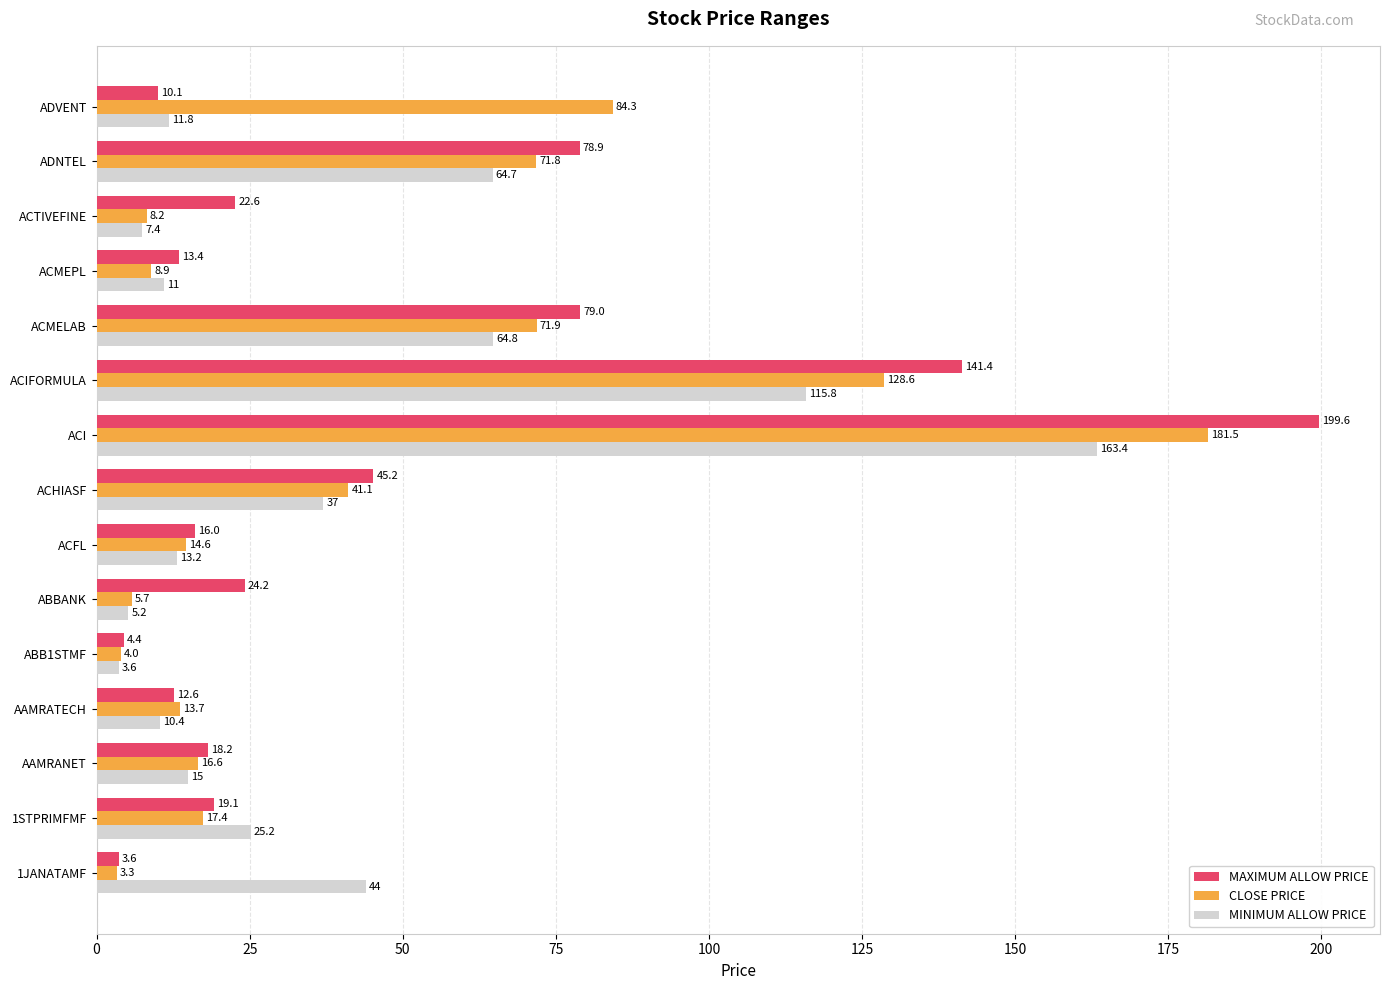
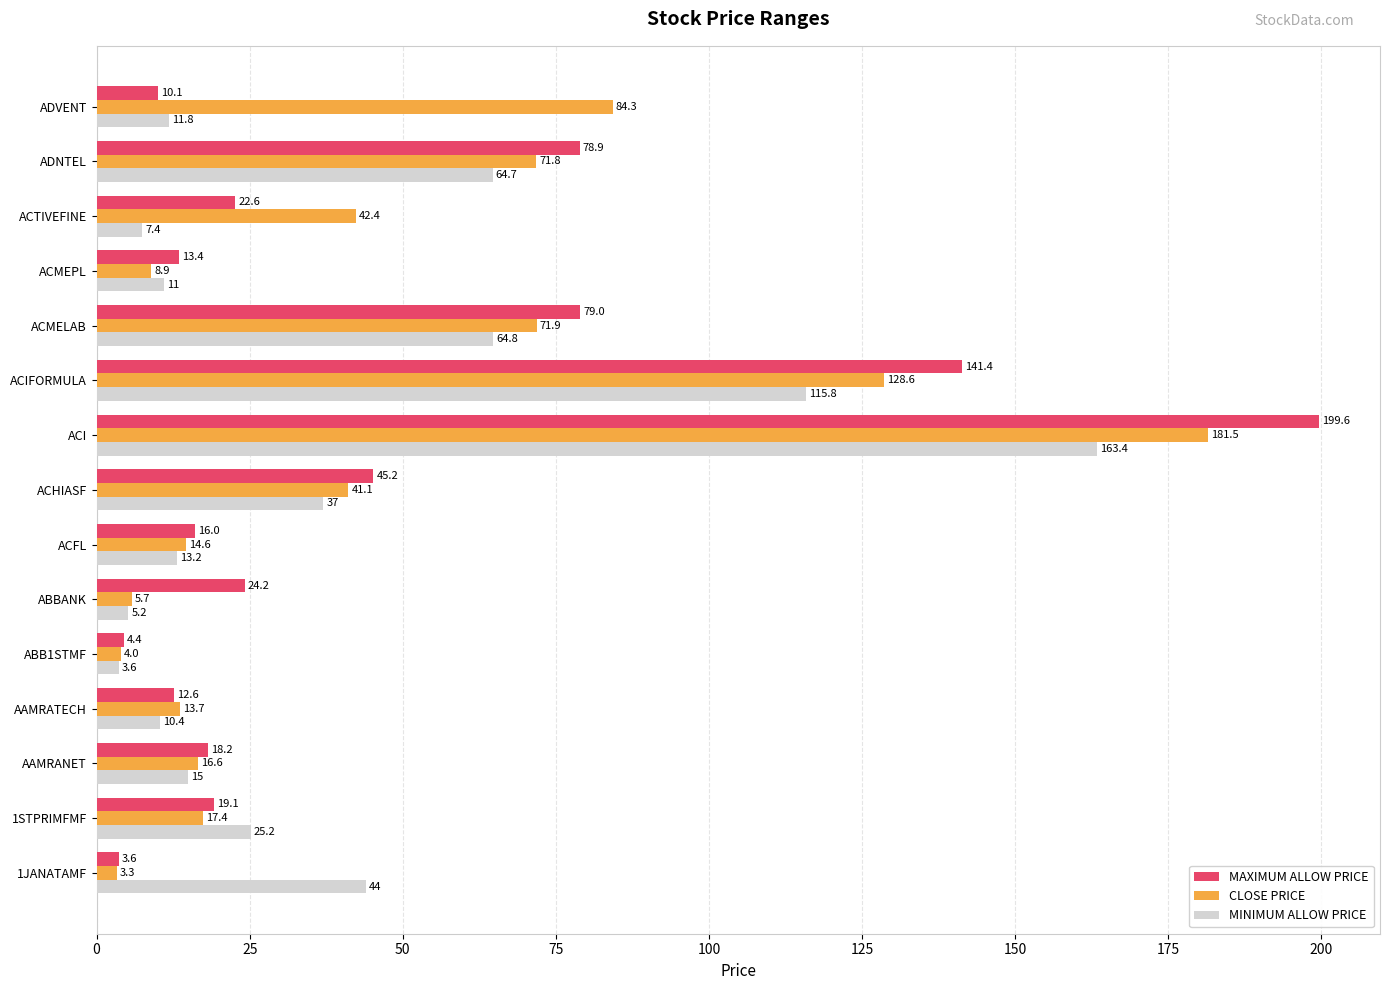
  {
    "MAXIMUM ALLOW PRICE": {
      "ADVENT": 10.1,
      "ADNTEL": 78.9,
      "ACTIVEFINE": 22.6,
      "ACMEPL": 13.4,
      "ACMELAB": 79.0,
      "ACIFORMULA": 141.4,
      "ACI": 199.6,
      "ACHIASF": 45.2,
      "ACFL": 16.0,
      "ABBANK": 24.2,
      "ABB1STMF": 4.4,
      "AAMRATECH": 12.6,
      "AAMRANET": 18.2,
      "1STPRIMFMF": 19.1,
      "1JANATAMF": 3.6
    },
    "CLOSE PRICE": {
      "ADVENT": 84.3,
      "ADNTEL": 71.8,
-     "ACTIVEFINE": 8.2,
+     "ACTIVEFINE": 42.4,
      "ACMEPL": 8.9,
      "ACMELAB": 71.9,
      "ACIFORMULA": 128.6,
      "ACI": 181.5,
      "ACHIASF": 41.1,
      "ACFL": 14.6,
      "ABBANK": 5.7,
      "ABB1STMF": 4.0,
      "AAMRATECH": 13.7,
      "AAMRANET": 16.6,
      "1STPRIMFMF": 17.4,
      "1JANATAMF": 3.3
    },
    "MINIMUM ALLOW PRICE": {
      "ADVENT": 11.8,
      "ADNTEL": 64.7,
      "ACTIVEFINE": 7.4,
      "ACMEPL": 11,
      "ACMELAB": 64.8,
      "ACIFORMULA": 115.8,
      "ACI": 163.4,
      "ACHIASF": 37,
      "ACFL": 13.2,
      "ABBANK": 5.2,
      "ABB1STMF": 3.6,
      "AAMRATECH": 10.4,
      "AAMRANET": 15,
      "1STPRIMFMF": 25.2,
      "1JANATAMF": 44
    }
  }
